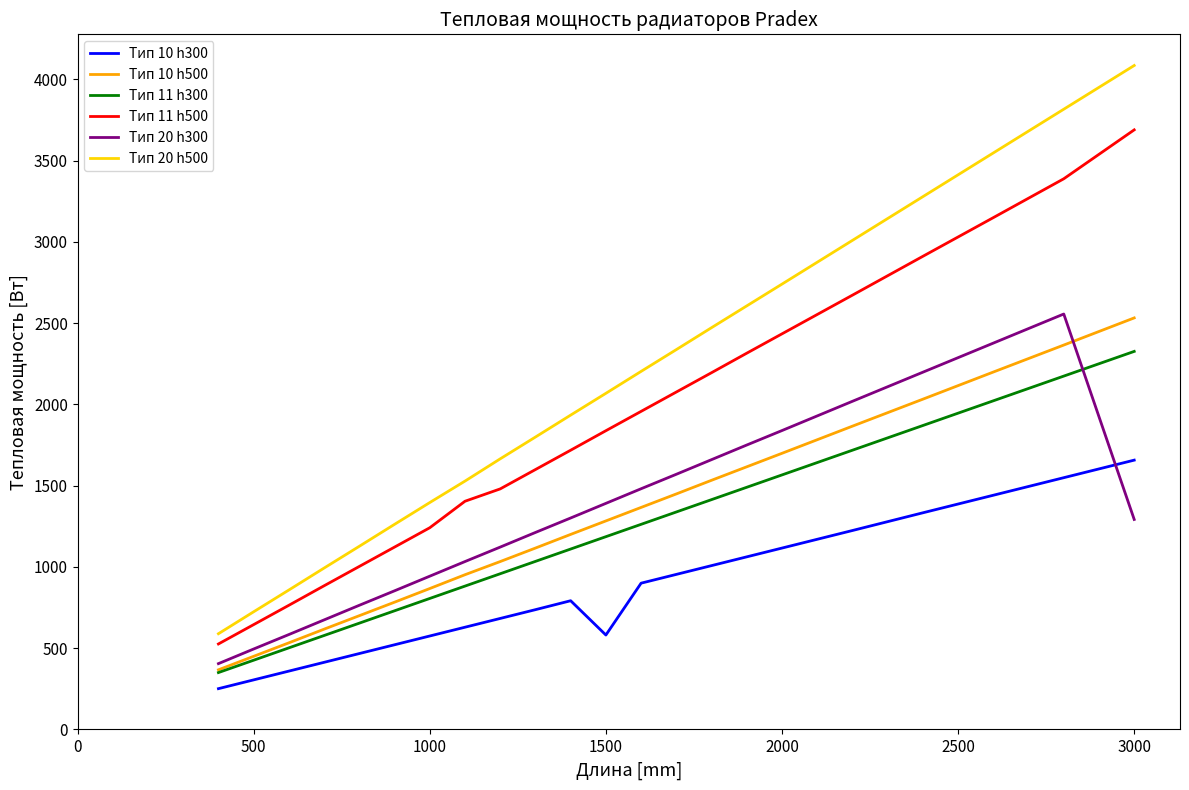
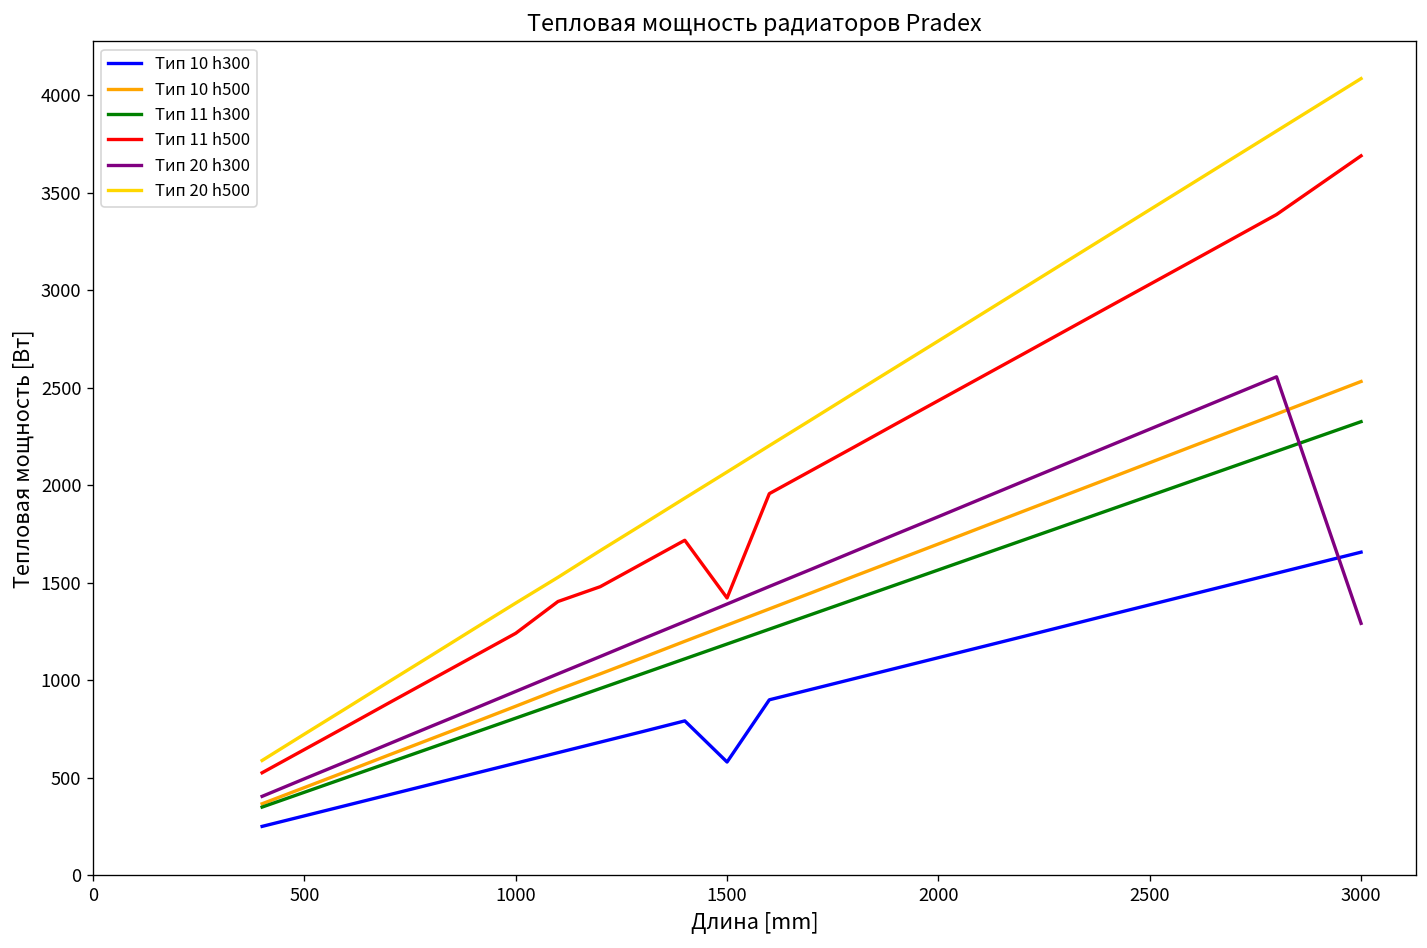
  {
    "Тип 10 h300": {
      "500": 310,
      "1000": 580,
      "1500": 580,
      "2000": 1120,
      "3000": 1660
    },
    "Тип 11 h300": {
      "500": 430,
      "1000": 810,
      "1500": 1190,
      "2000": 1570,
      "3000": 2330
    },
    "Тип 11 h500": {
      "500": 650,
      "1000": 1240,
-     "1500": 1840,
+     "1500": 1420,
      "2000": 2430,
      "3000": 3690
    },
    "Тип 20 h300": {
      "500": 500,
      "1000": 940,
      "1500": 1390,
      "2000": 1840,
      "3000": 1290
    }
  }
